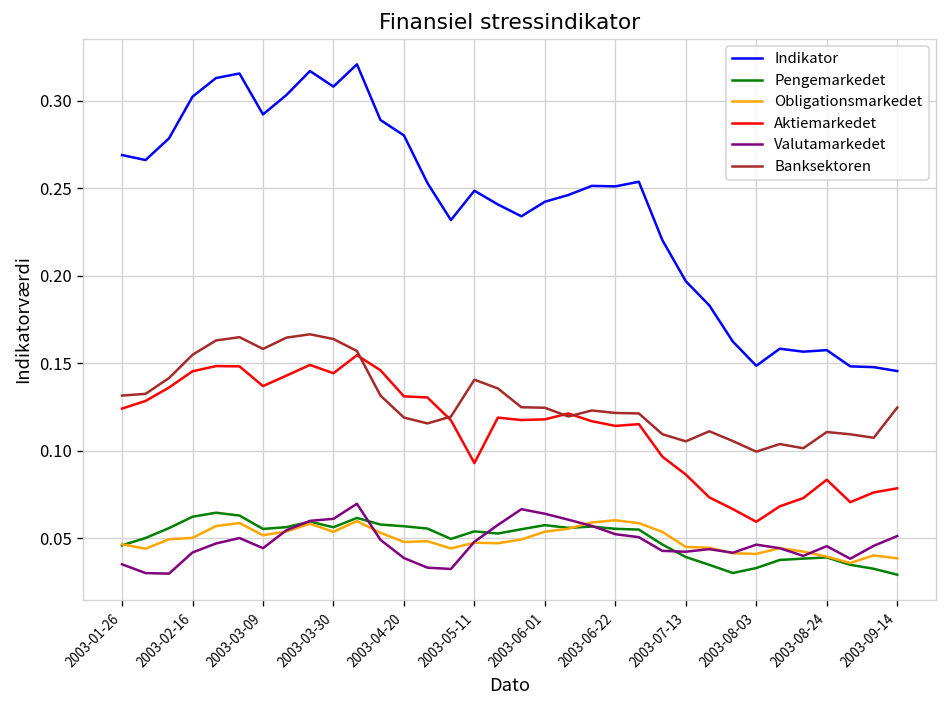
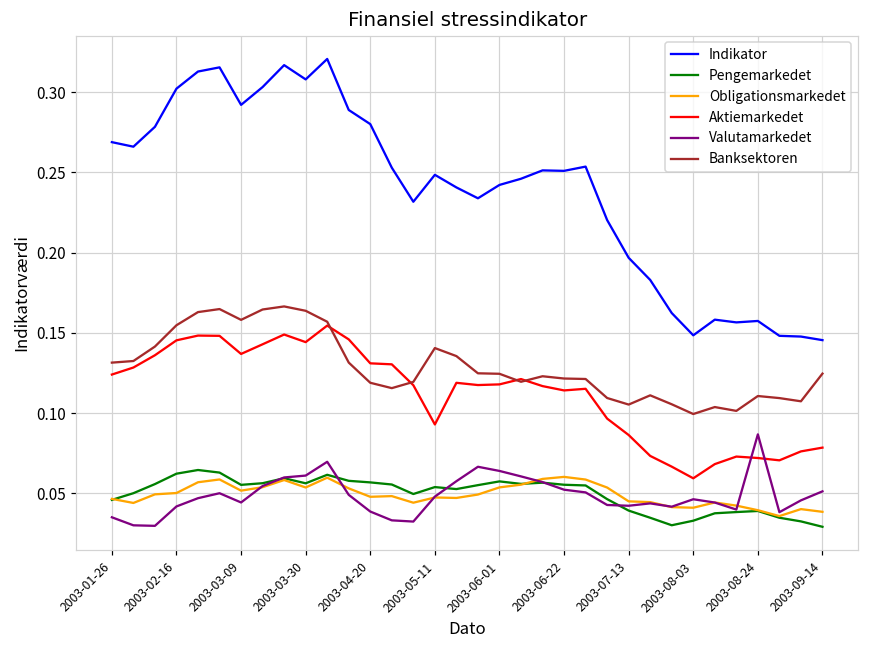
  {
    "Indikator": {
      "2003-01-26": 0.269,
      "2003-02-16": 0.302,
      "2003-03-09": 0.292,
      "2003-03-30": 0.308,
      "2003-04-20": 0.280,
      "2003-05-11": 0.248,
      "2003-06-01": 0.242,
      "2003-06-22": 0.251,
      "2003-07-13": 0.197,
      "2003-08-03": 0.148,
      "2003-08-24": 0.157,
      "2003-09-14": 0.145
    },
    "Pengemarkedet": {
      "2003-02-16": 0.062,
      "2003-03-09": 0.055,
      "2003-03-30": 0.056,
      "2003-04-20": 0.057,
      "2003-05-11": 0.054,
      "2003-06-01": 0.057,
      "2003-06-22": 0.055,
      "2003-07-13": 0.039,
      "2003-08-03": 0.033,
      "2003-09-14": 0.029
    },
    "Obligationsmarkedet": {
      "2003-02-16": 0.050,
      "2003-03-09": 0.052,
      "2003-03-30": 0.054,
      "2003-04-20": 0.048,
      "2003-06-01": 0.054,
      "2003-06-22": 0.060,
      "2003-07-13": 0.045,
      "2003-08-03": 0.041,
      "2003-09-14": 0.038
    },
    "Aktiemarkedet": {
      "2003-01-26": 0.124,
      "2003-02-16": 0.145,
      "2003-03-09": 0.137,
      "2003-03-30": 0.144,
      "2003-04-20": 0.131,
      "2003-05-11": 0.093,
      "2003-06-01": 0.118,
      "2003-06-22": 0.114,
      "2003-07-13": 0.086,
      "2003-08-03": 0.059,
-     "2003-08-24": 0.083,
+     "2003-08-24": 0.072,
      "2003-09-14": 0.078
    },
    "Valutamarkedet": {
      "2003-01-26": 0.035,
      "2003-02-16": 0.042,
      "2003-03-09": 0.044,
      "2003-03-30": 0.061,
      "2003-04-20": 0.039,
      "2003-06-01": 0.064,
      "2003-06-22": 0.052,
      "2003-07-13": 0.042,
      "2003-08-03": 0.046,
-     "2003-08-24": 0.045,
+     "2003-08-24": 0.087,
      "2003-09-14": 0.051
    },
    "Banksektoren": {
      "2003-01-26": 0.131,
      "2003-02-16": 0.155,
      "2003-03-09": 0.158,
      "2003-03-30": 0.164,
      "2003-04-20": 0.119,
      "2003-05-11": 0.141,
      "2003-06-01": 0.124,
      "2003-06-22": 0.122,
      "2003-07-13": 0.105,
      "2003-08-03": 0.099,
      "2003-08-24": 0.111,
      "2003-09-14": 0.125
    }
  }
